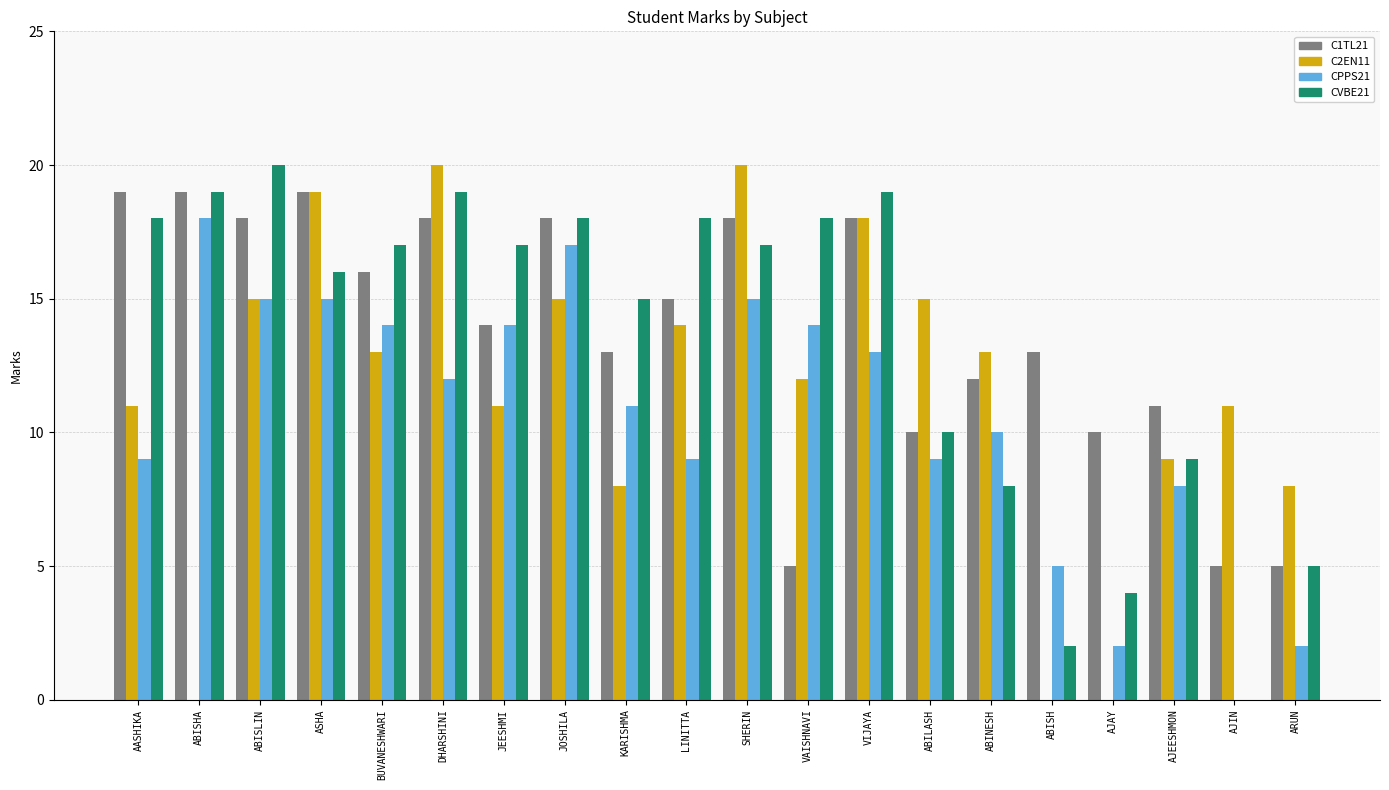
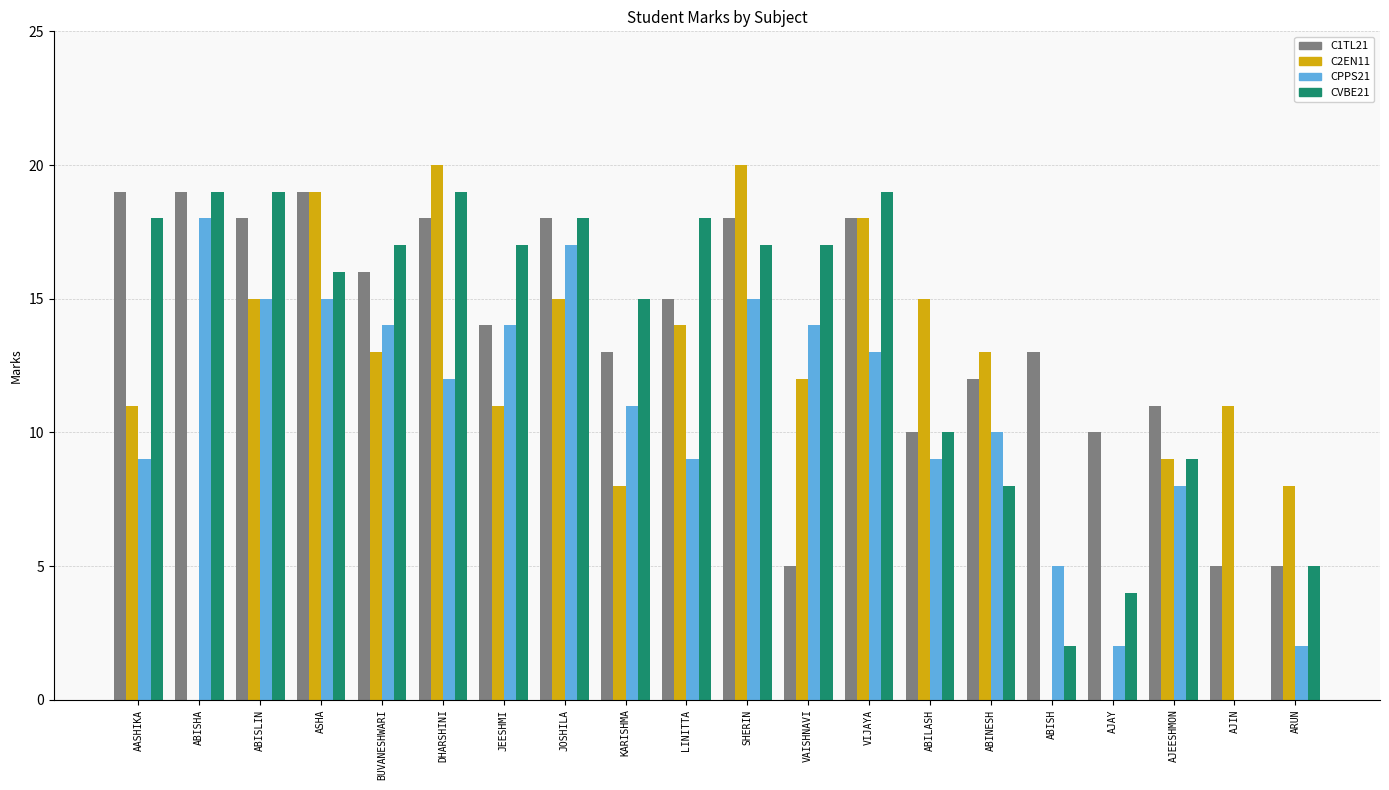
  {
    "C1TL21": {
      "AASHIKA": 19,
      "ABISHA": 19,
      "ABISLIN": 18,
      "ASHA": 19,
      "BUVANESHWARI": 16,
      "DHARSHINI": 18,
      "JEESHMI": 14,
      "JOSHILA": 18,
      "KARISHMA": 13,
      "LINITTA": 15,
      "SHERIN": 18,
      "VAISHNAVI": 5,
      "VIJAYA": 18,
      "ABILASH": 10,
      "ABINESH": 12,
      "ABISH": 13,
      "AJAY": 10,
      "AJEESHMON": 11,
      "AJIN": 5,
      "ARUN": 5
    },
    "C2EN11": {
      "AASHIKA": 11,
      "ABISHA": 0,
      "ABISLIN": 15,
      "ASHA": 19,
      "BUVANESHWARI": 13,
      "DHARSHINI": 20,
      "JEESHMI": 11,
      "JOSHILA": 15,
      "KARISHMA": 8,
      "LINITTA": 14,
      "SHERIN": 20,
      "VAISHNAVI": 12,
      "VIJAYA": 18,
      "ABILASH": 15,
      "ABINESH": 13,
      "ABISH": 0,
      "AJAY": 0,
      "AJEESHMON": 9,
      "AJIN": 11,
      "ARUN": 8
    },
    "CPPS21": {
      "AASHIKA": 9,
      "ABISHA": 18,
      "ABISLIN": 15,
      "ASHA": 15,
      "BUVANESHWARI": 14,
      "DHARSHINI": 12,
      "JEESHMI": 14,
      "JOSHILA": 17,
      "KARISHMA": 11,
      "LINITTA": 9,
      "SHERIN": 15,
      "VAISHNAVI": 14,
      "VIJAYA": 13,
      "ABILASH": 9,
      "ABINESH": 10,
      "ABISH": 5,
      "AJAY": 2,
      "AJEESHMON": 8,
      "AJIN": 0,
      "ARUN": 2
    },
    "CVBE21": {
      "AASHIKA": 18,
      "ABISHA": 19,
-     "ABISLIN": 20,
+     "ABISLIN": 19,
      "ASHA": 16,
      "BUVANESHWARI": 17,
      "DHARSHINI": 19,
      "JEESHMI": 17,
      "JOSHILA": 18,
      "KARISHMA": 15,
      "LINITTA": 18,
      "SHERIN": 17,
-     "VAISHNAVI": 18,
+     "VAISHNAVI": 17,
      "VIJAYA": 19,
      "ABILASH": 10,
      "ABINESH": 8,
      "ABISH": 2,
      "AJAY": 4,
      "AJEESHMON": 9,
      "AJIN": 0,
      "ARUN": 5
    }
  }
